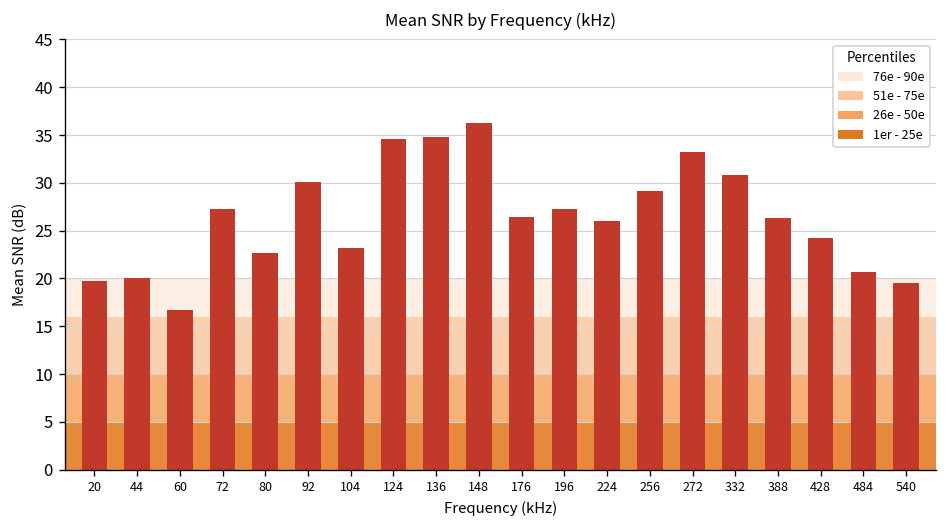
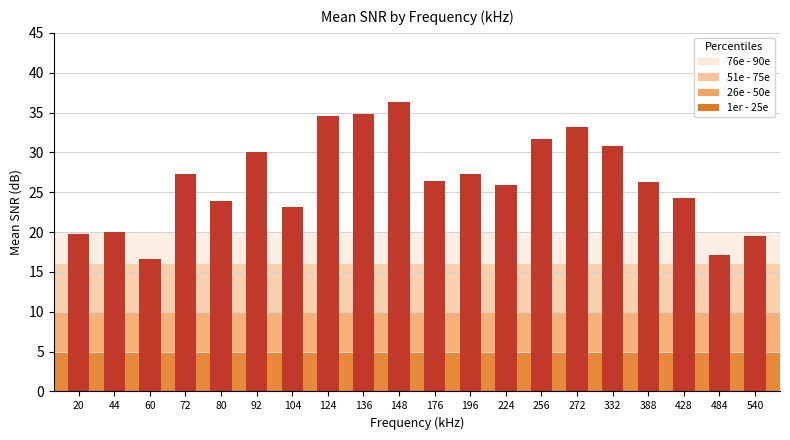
  {
    "20": 20,
    "44": 20,
    "60": 17,
    "72": 27,
-   "80": 23,
+   "80": 24,
    "92": 30,
    "104": 23,
    "124": 35,
    "136": 35,
    "148": 36,
    "176": 26,
    "196": 27,
    "224": 26,
-   "256": 29,
+   "256": 32,
    "272": 33,
    "332": 31,
    "388": 26,
    "428": 24,
-   "484": 21,
+   "484": 17,
    "540": 20
  }
